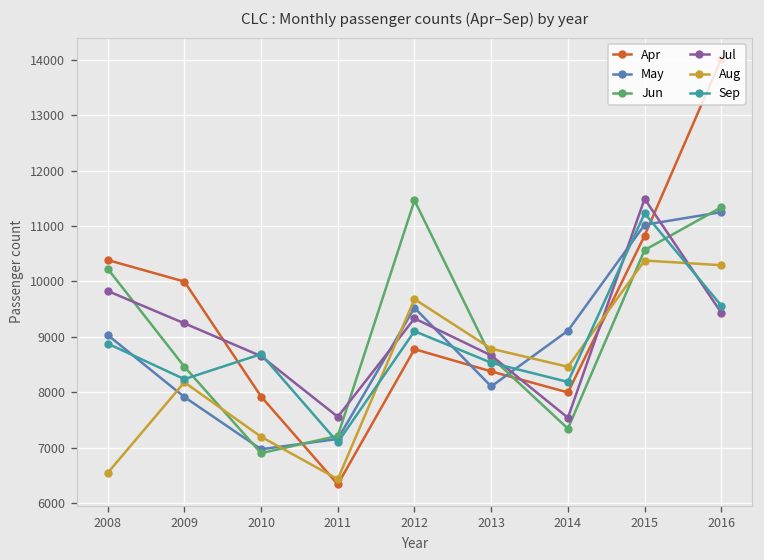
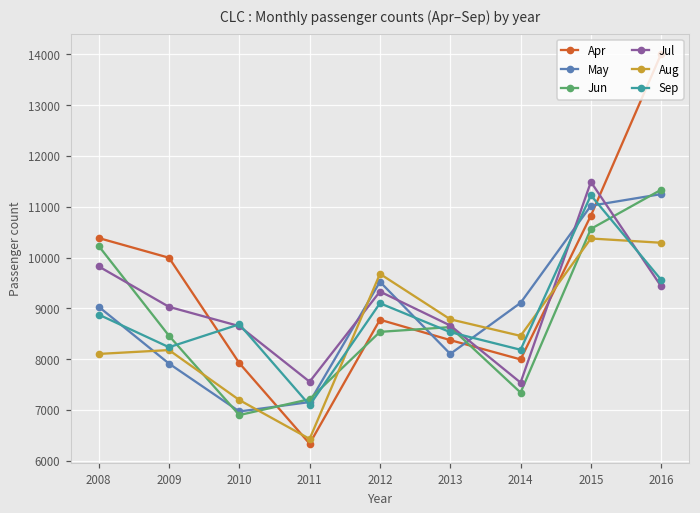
  {
    "Apr": {
      "2008": 10400,
      "2009": 10000,
      "2010": 7900,
      "2011": 6300,
      "2012": 8800,
      "2013": 8400,
      "2014": 8000,
      "2015": 10800
    },
    "Jun": {
      "2008": 10200,
      "2009": 8500,
      "2010": 6900,
      "2011": 7200,
-     "2012": 11500,
+     "2012": 8500,
      "2014": 7300,
      "2015": 10600,
      "2016": 11300
    },
    "Jul": {
      "2008": 9800,
-     "2009": 9200,
+     "2009": 9000,
      "2011": 7600,
      "2012": 9300,
      "2014": 7500,
      "2015": 11500,
      "2016": 9400
    },
    "Aug": {
-     "2008": 6500,
+     "2008": 8100,
      "2010": 7200,
      "2011": 6400,
      "2012": 9700,
      "2013": 8800,
      "2014": 8500,
      "2015": 10400,
      "2016": 10300
    }
  }
